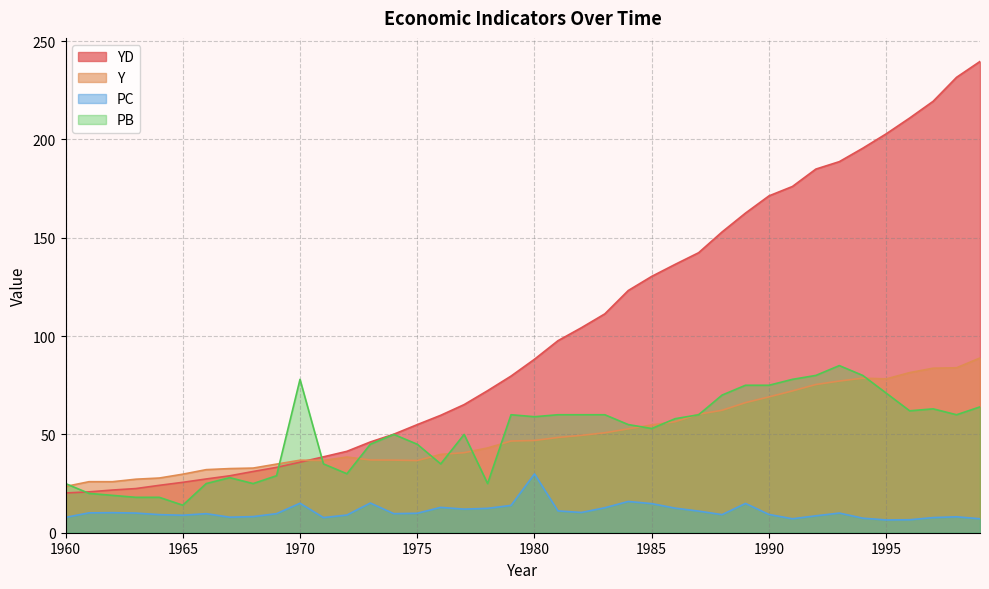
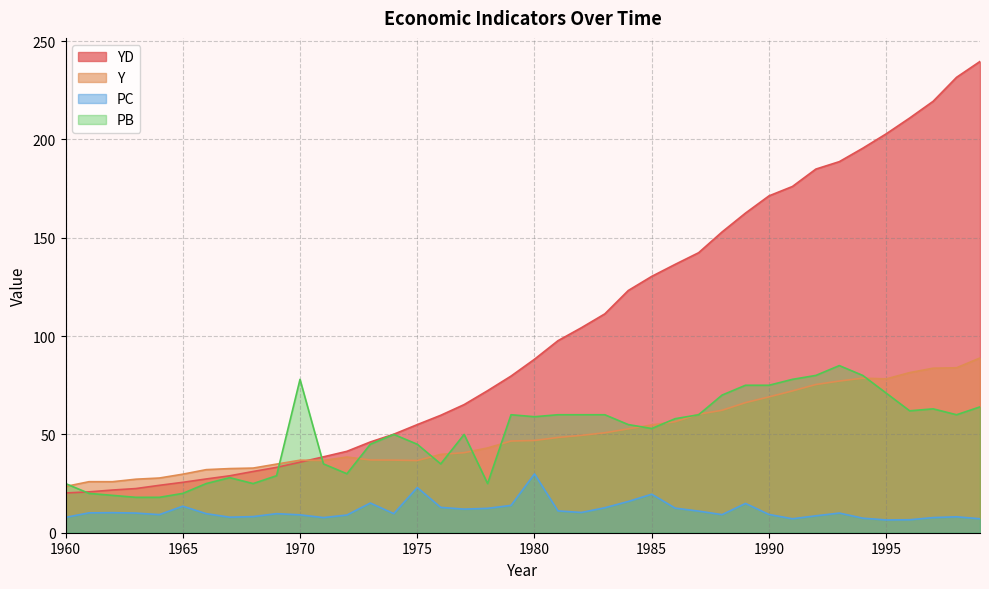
  {
    "PC": {
      "1960": 8,
-     "1965": 9,
-     "1970": 15,
-     "1975": 10,
+     "1965": 14,
+     "1970": 9,
+     "1975": 23,
      "1980": 30,
-     "1985": 15,
+     "1985": 20,
      "1990": 9,
      "1995": 7
    },
    "PB": {
      "1960": 25,
-     "1965": 14,
+     "1965": 20,
      "1970": 78,
      "1975": 45,
      "1980": 59,
      "1985": 53,
      "1990": 75,
      "1995": 71
    }
  }
